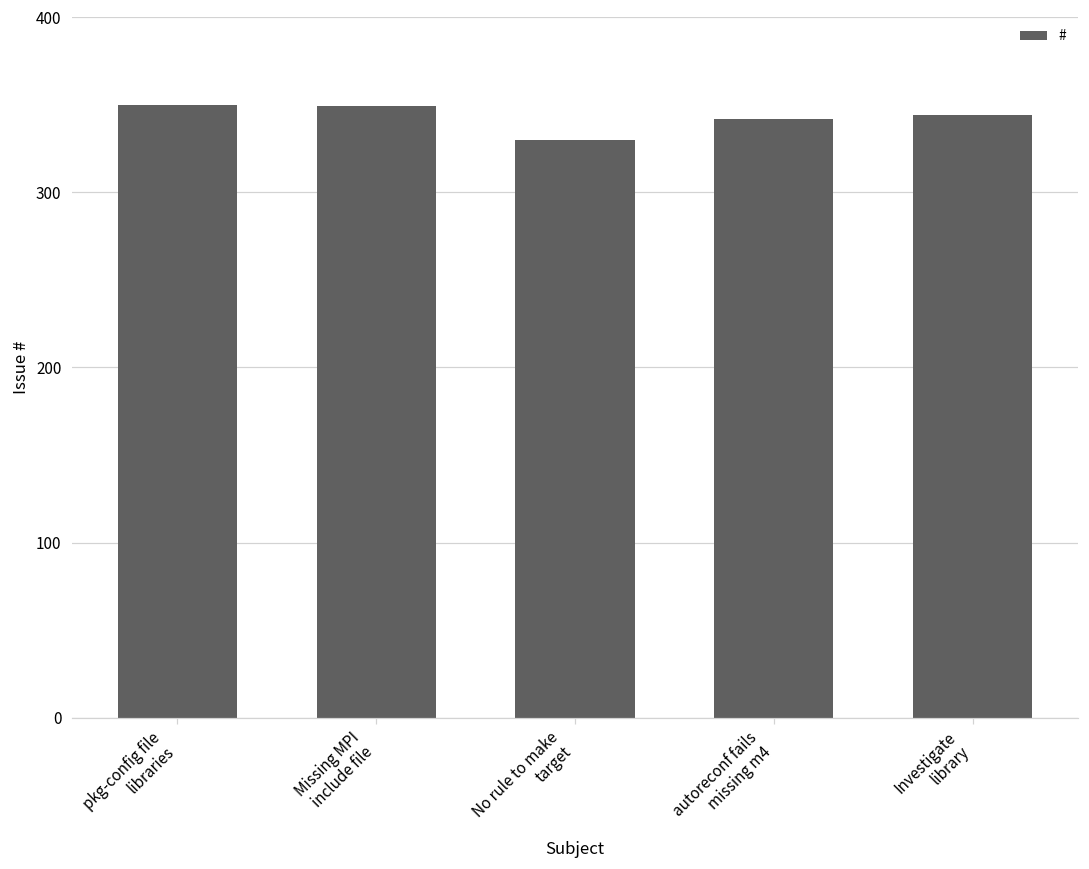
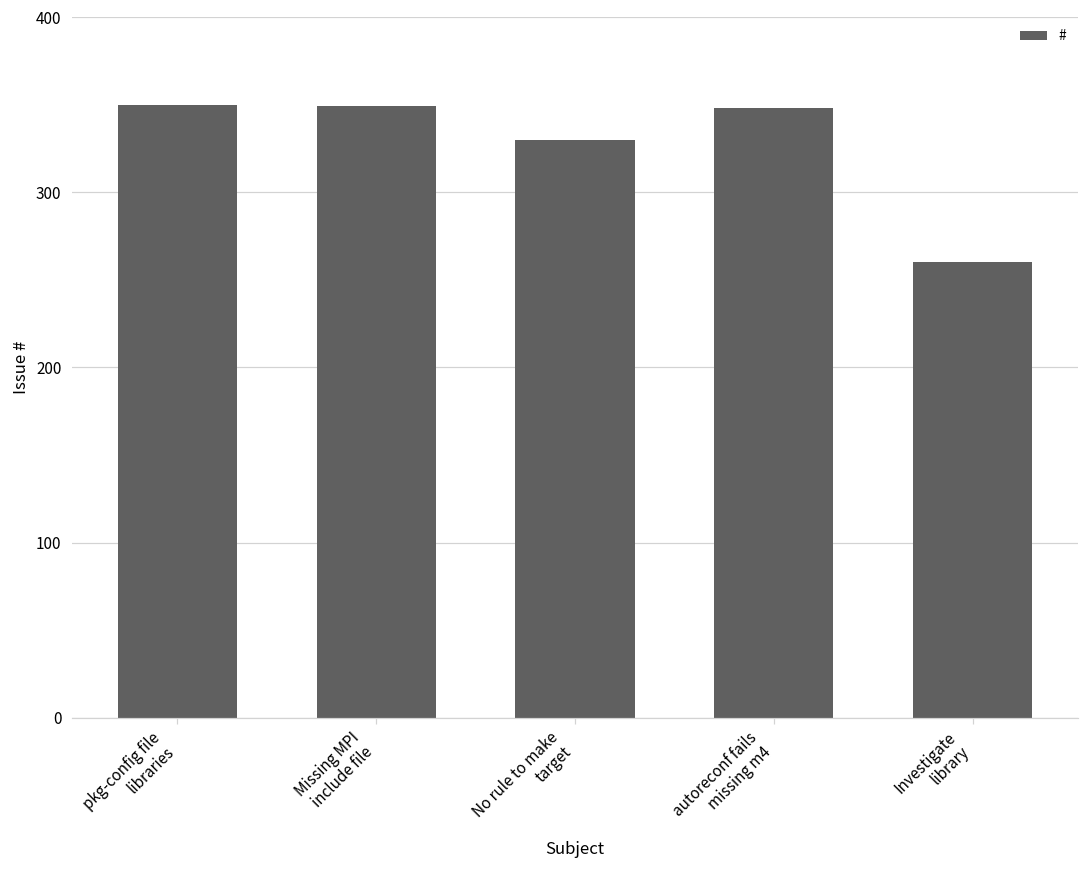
  {
    "pkg-config file libraries": 350,
    "Missing MPI include file": 349,
    "No rule to make target": 330,
-   "autoreconf fails missing m4": 342,
-   "Investigate library": 344
+   "autoreconf fails missing m4": 348,
+   "Investigate library": 260
  }
